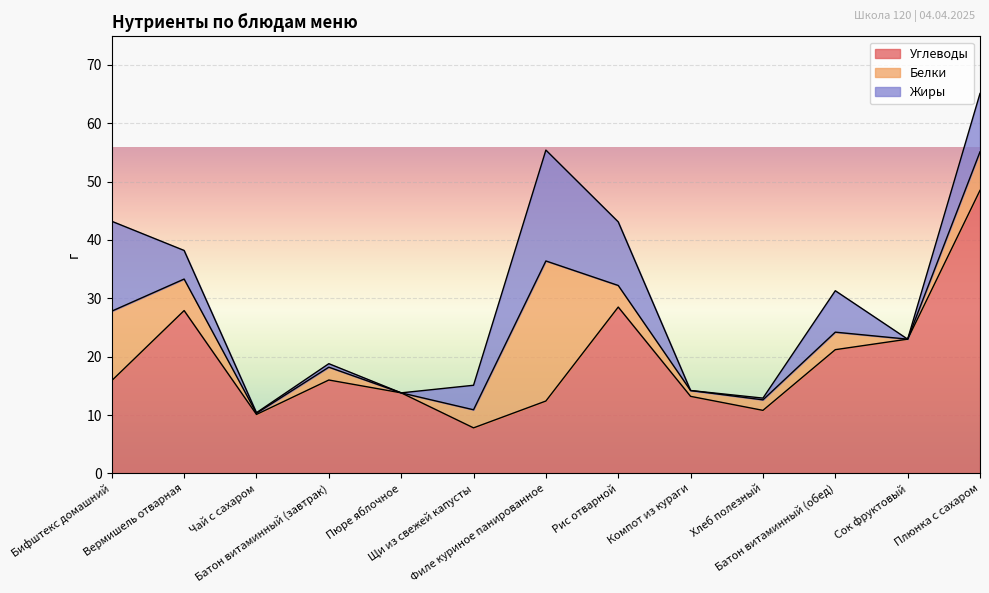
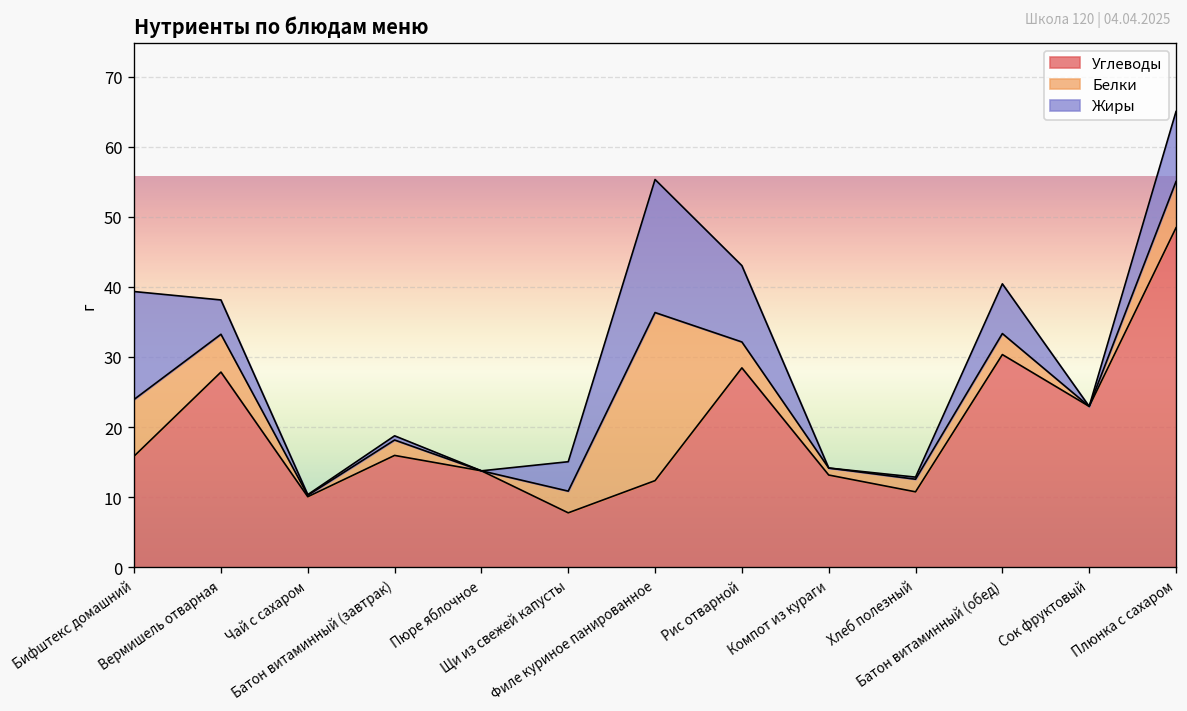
  {
    "Углеводы": {
      "Бифштекс домашний": 16,
      "Вермишель отварная": 28,
      "Батон витаминный (завтрак)": 16,
      "Щи из свежей капусты": 8,
      "Филе куриное панированное": 12,
      "Рис отварной": 29,
      "Компот из кураги": 13,
      "Хлеб полезный": 11,
-     "Батон витаминный (обед)": 21,
+     "Батон витаминный (обед)": 30,
      "Плюнка с сахаром": 49
    },
    "Белки": {
-     "Бифштекс домашний": 12,
+     "Бифштекс домашний": 8,
      "Вермишель отварная": 5,
      "Батон витаминный (завтрак)": 2,
      "Щи из свежей капусты": 3,
      "Филе куриное панированное": 24,
      "Рис отварной": 4,
      "Батон витаминный (обед)": 3,
      "Плюнка с сахаром": 7
    },
    "Жиры": {
      "Бифштекс домашний": 15,
      "Вермишель отварная": 5,
      "Батон витаминный (завтрак)": 1,
      "Щи из свежей капусты": 4,
      "Филе куриное панированное": 19,
      "Рис отварной": 11,
      "Батон витаминный (обед)": 7,
      "Плюнка с сахаром": 10
    }
  }
